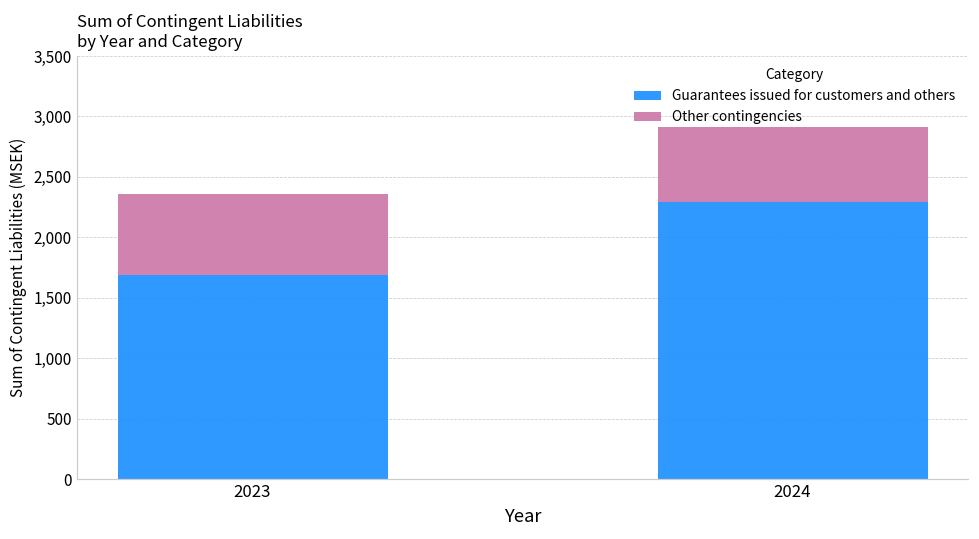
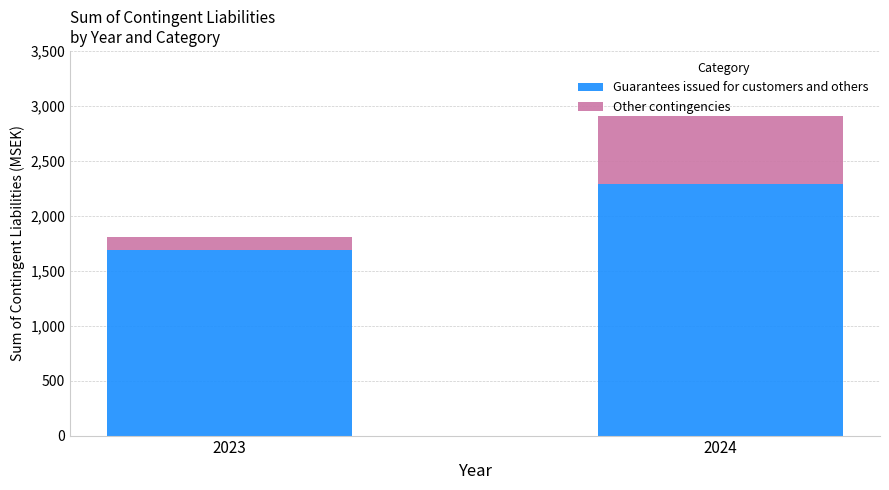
  {
    "Guarantees issued for customers and others": {
      "2023": "1,690",
      "2024": "2,290"
    },
    "Other contingencies": {
-     "2023": "680",
+     "2023": "120",
      "2024": "620"
    }
  }
